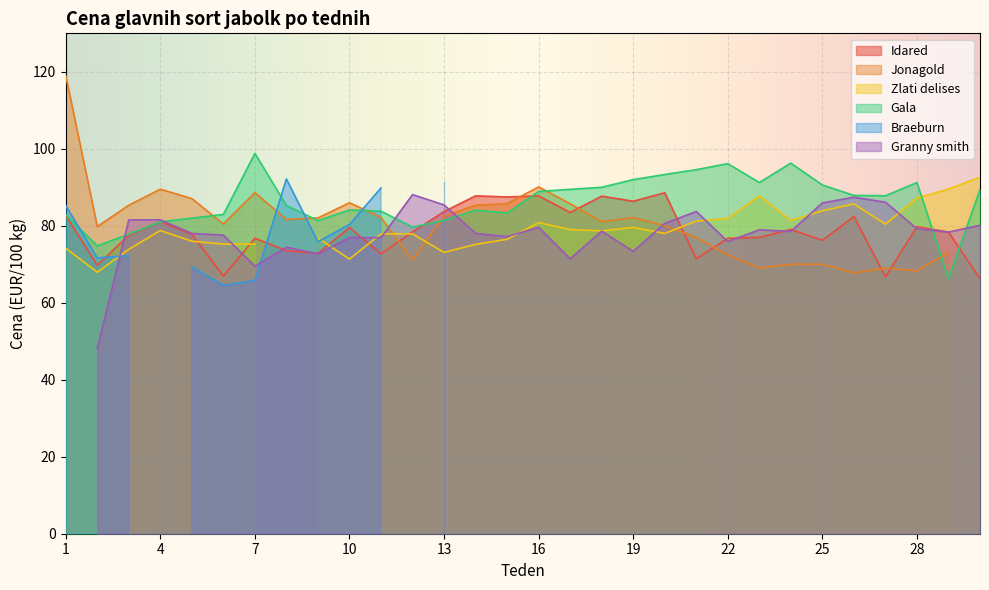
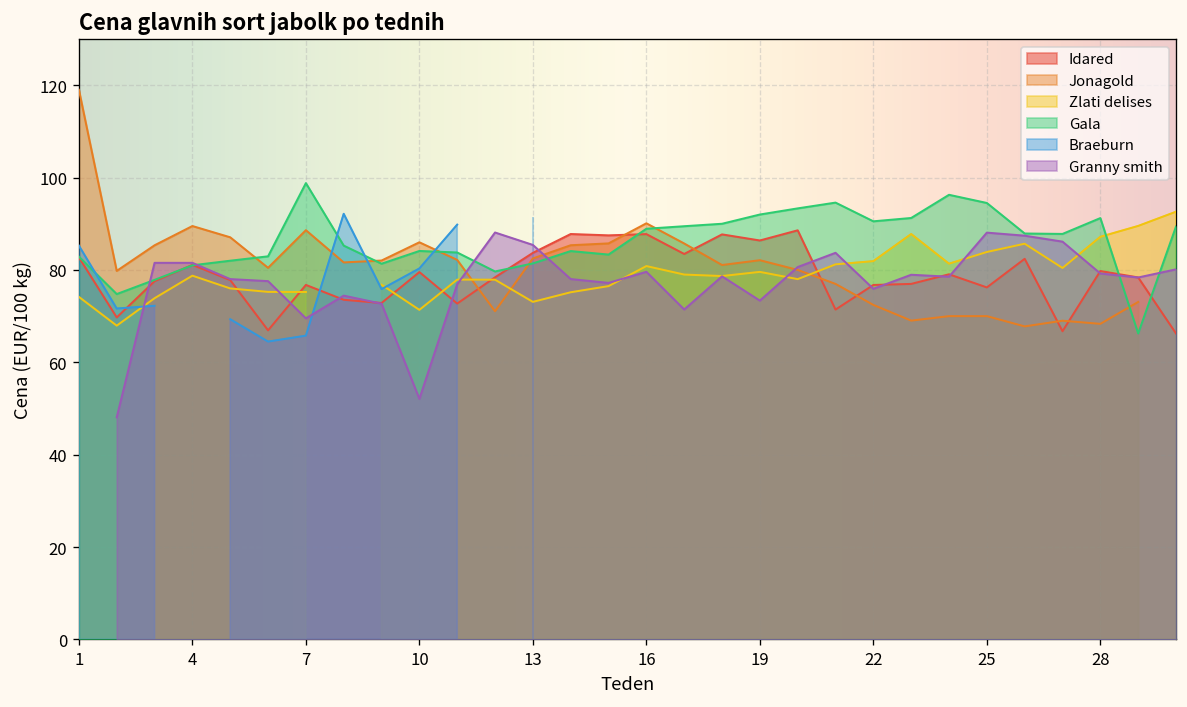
  {
    "Gala": {
      "7": 99,
      "10": 84,
      "13": 81,
      "16": 89,
      "19": 92,
-     "22": 96,
-     "25": 91,
+     "22": 91,
+     "25": 95,
      "28": 91
    },
    "Granny smith": {
      "7": 70,
-     "10": 77,
+     "10": 52,
      "13": 85,
      "16": 80,
      "19": 73,
      "22": 76,
-     "25": 86
+     "25": 88
    }
  }
